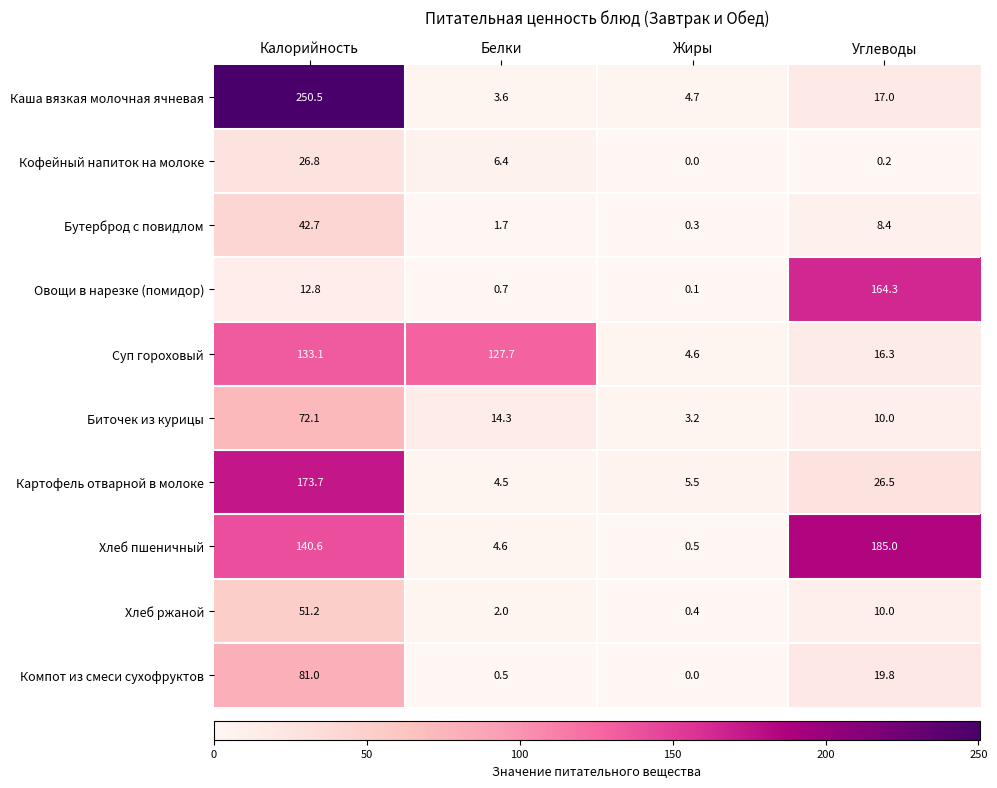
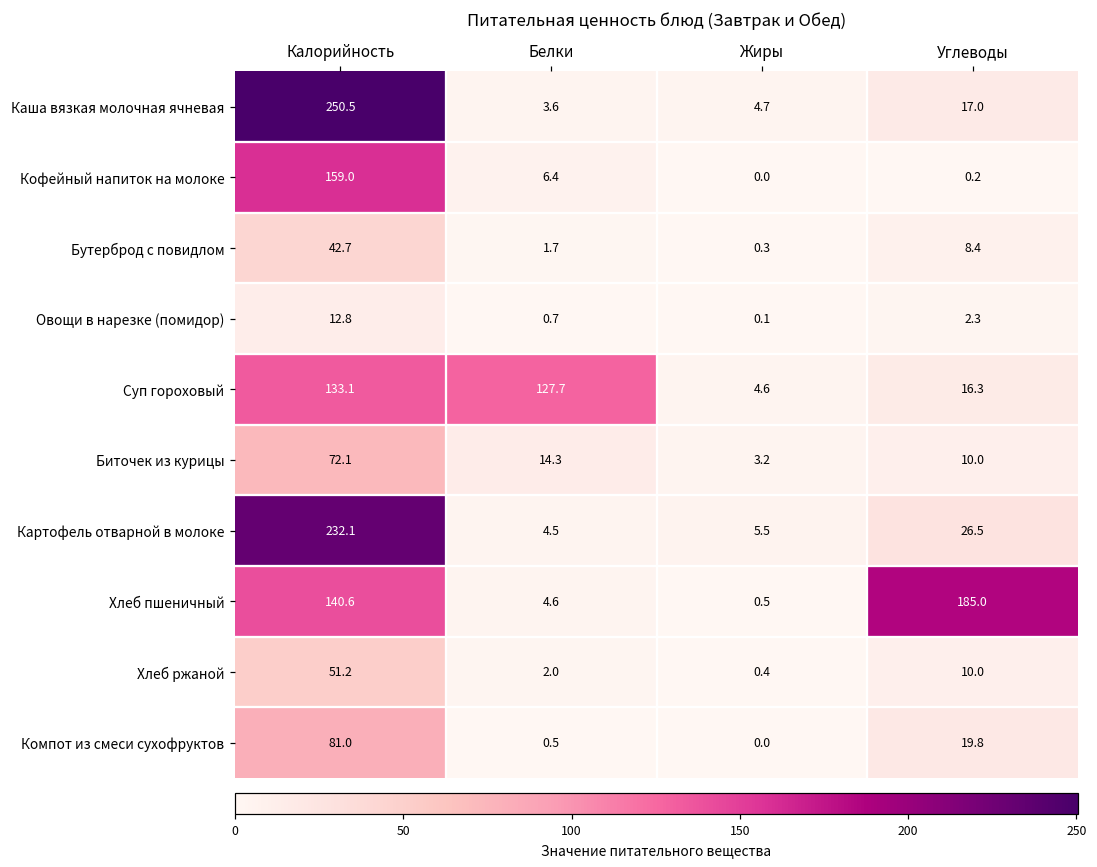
  {
    "Каша вязкая молочная ячневая": {
      "Калорийность": 250.5,
      "Белки": 3.6,
      "Жиры": 4.7,
      "Углеводы": 17.0
    },
    "Кофейный напиток на молоке": {
-     "Калорийность": 26.8,
+     "Калорийность": 159.0,
      "Белки": 6.4,
      "Жиры": 0.0,
      "Углеводы": 0.2
    },
    "Бутерброд с повидлом": {
      "Калорийность": 42.7,
      "Белки": 1.7,
      "Жиры": 0.3,
      "Углеводы": 8.4
    },
    "Овощи в нарезке (помидор)": {
      "Калорийность": 12.8,
      "Белки": 0.7,
      "Жиры": 0.1,
-     "Углеводы": 164.3
+     "Углеводы": 2.3
    },
    "Суп гороховый": {
      "Калорийность": 133.1,
      "Белки": 127.7,
      "Жиры": 4.6,
      "Углеводы": 16.3
    },
    "Биточек из курицы": {
      "Калорийность": 72.1,
      "Белки": 14.3,
      "Жиры": 3.2,
      "Углеводы": 10.0
    },
    "Картофель отварной в молоке": {
-     "Калорийность": 173.7,
+     "Калорийность": 232.1,
      "Белки": 4.5,
      "Жиры": 5.5,
      "Углеводы": 26.5
    },
    "Хлеб пшеничный": {
      "Калорийность": 140.6,
      "Белки": 4.6,
      "Жиры": 0.5,
      "Углеводы": 185.0
    },
    "Хлеб ржаной": {
      "Калорийность": 51.2,
      "Белки": 2.0,
      "Жиры": 0.4,
      "Углеводы": 10.0
    },
    "Компот из смеси сухофруктов": {
      "Калорийность": 81.0,
      "Белки": 0.5,
      "Жиры": 0.0,
      "Углеводы": 19.8
    }
  }
